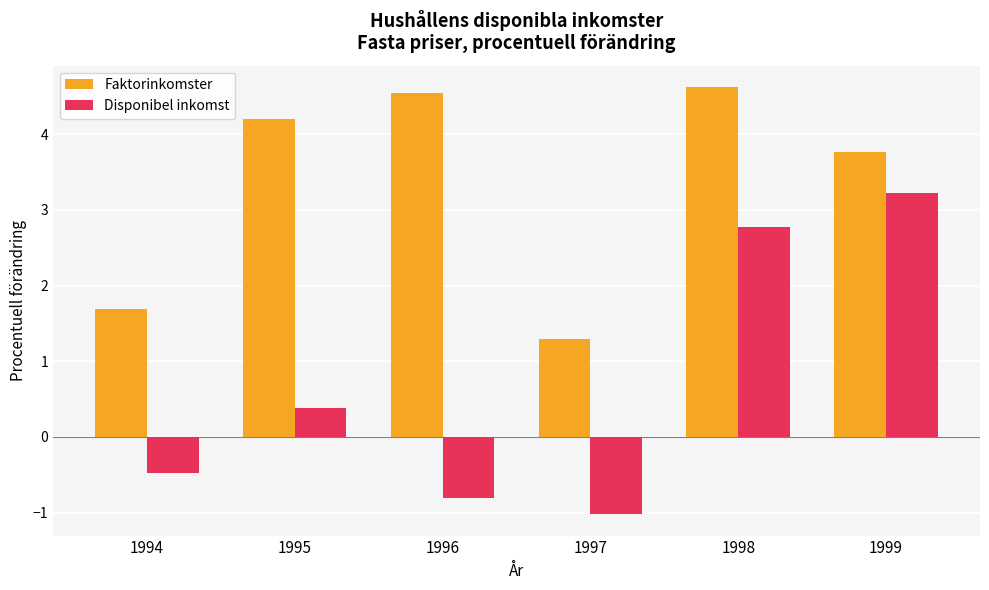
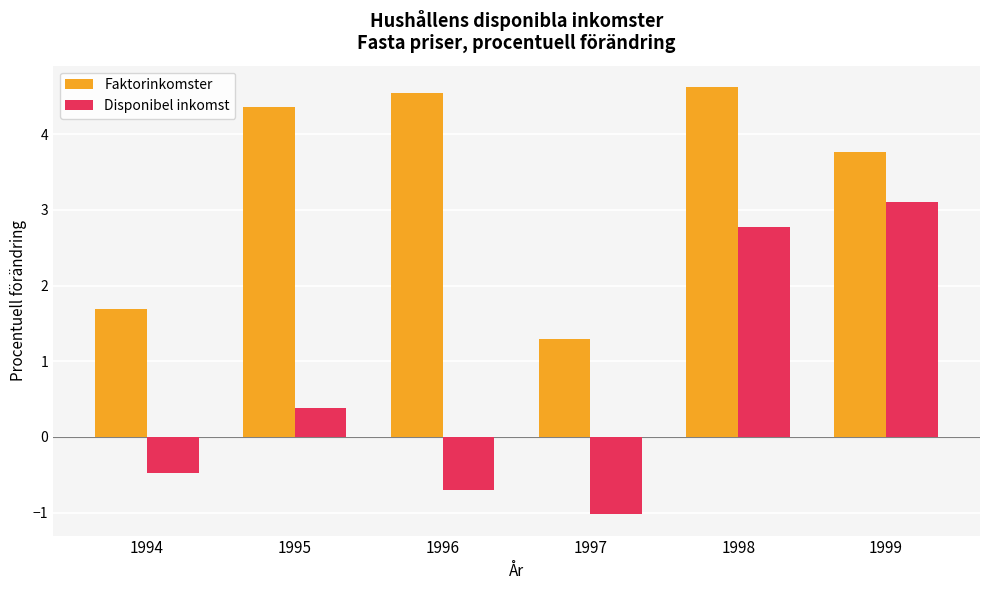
  {
    "Faktorinkomster": {
      "1994": 1.7,
-     "1995": 4.2,
+     "1995": 4.4,
      "1996": 4.5,
      "1997": 1.3,
      "1998": 4.6,
      "1999": 3.8
    },
    "Disponibel inkomst": {
      "1994": -0.5,
      "1995": 0.4,
-     "1996": -0.8,
+     "1996": -0.7,
      "1997": -1.0,
      "1998": 2.8,
-     "1999": 3.2
+     "1999": 3.1
    }
  }
